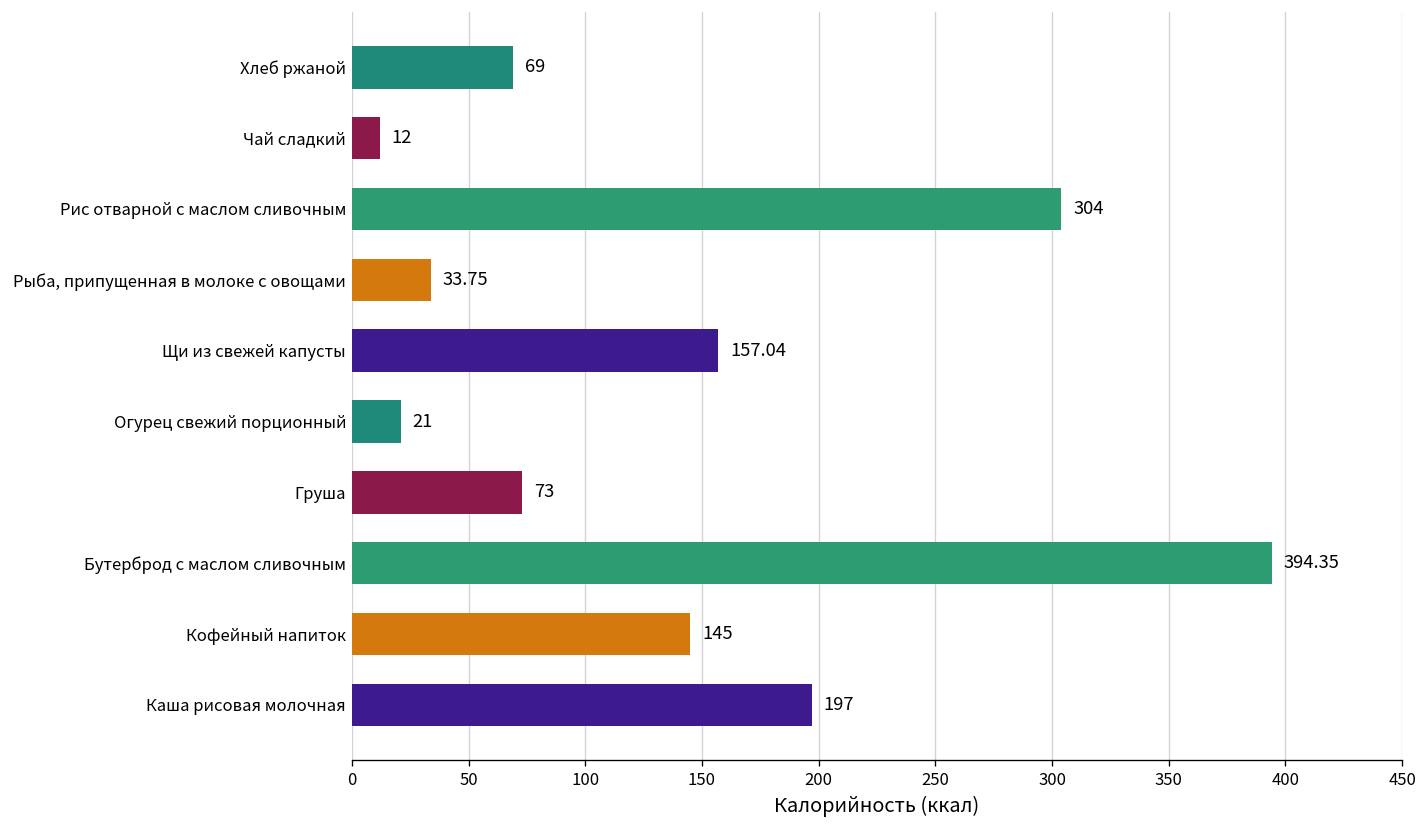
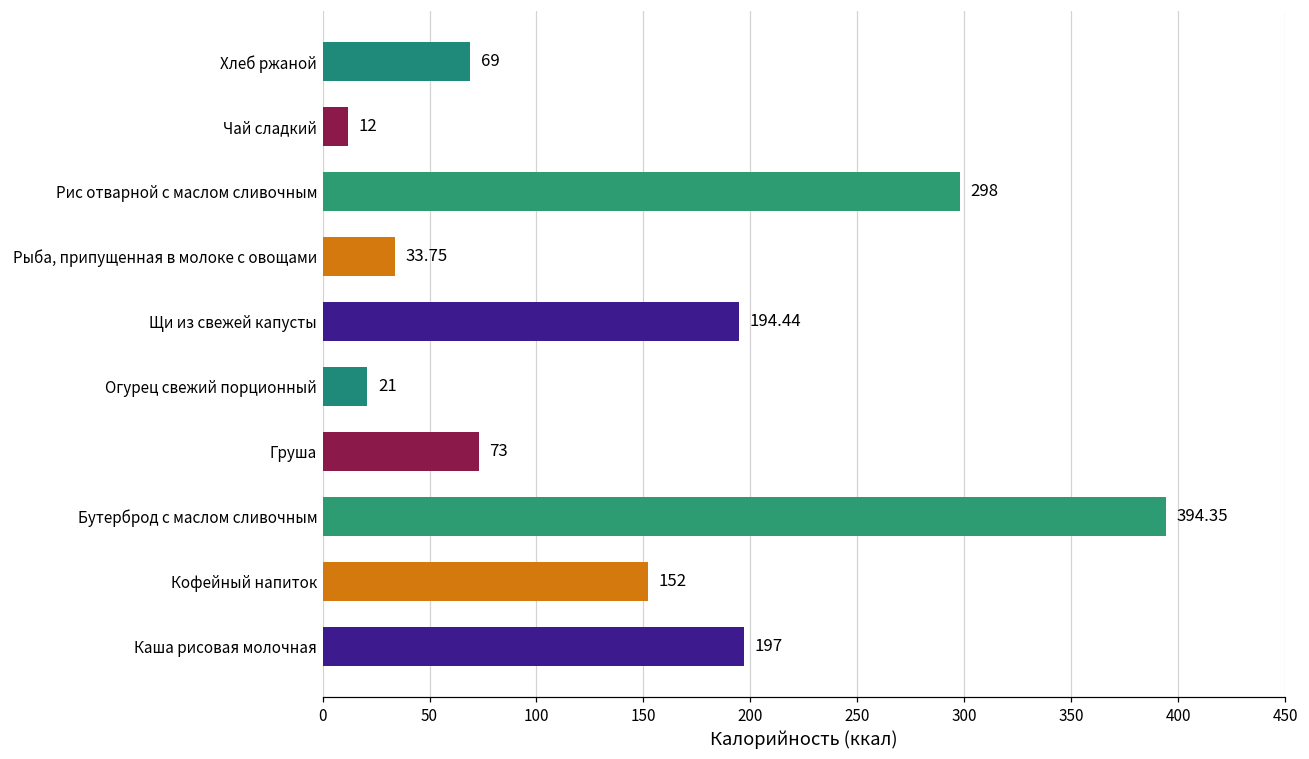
  {
    "Хлеб ржаной": 69,
    "Чай сладкий": 12,
-   "Рис отварной с маслом сливочным": 304,
+   "Рис отварной с маслом сливочным": 298,
    "Рыба, припущенная в молоке с овощами": 33.75,
-   "Щи из свежей капусты": 157.04,
+   "Щи из свежей капусты": 194.44,
    "Огурец свежий порционный": 21,
    "Груша": 73,
    "Бутерброд с маслом сливочным": 394.35,
-   "Кофейный напиток": 145,
+   "Кофейный напиток": 152,
    "Каша рисовая молочная": 197
  }
